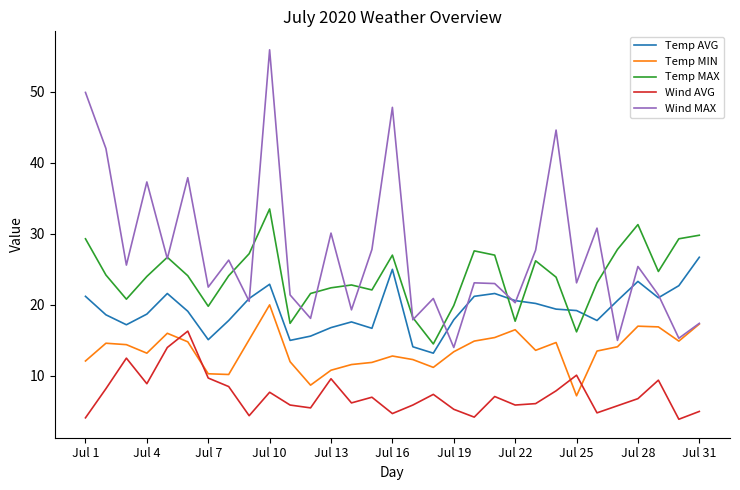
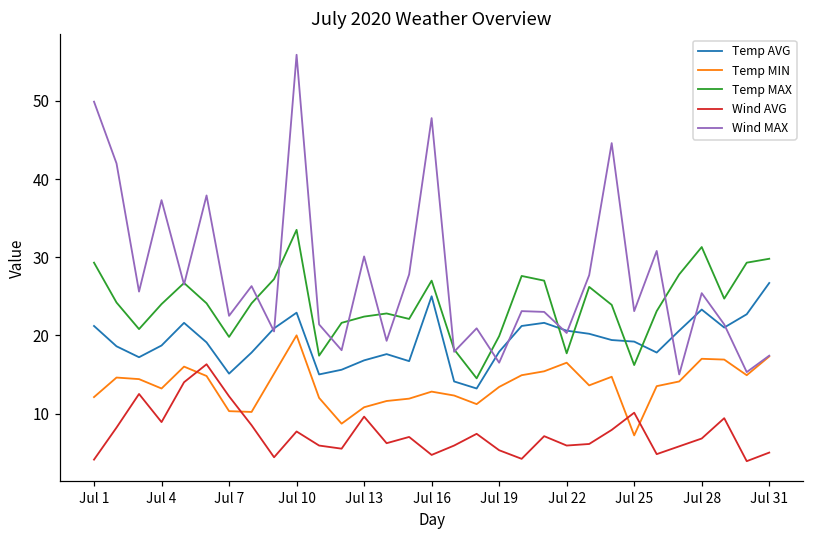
  {
    "Temp AVG": {
      "Jul 1": 21,
      "Jul 4": 19,
      "Jul 7": 15,
      "Jul 10": 23,
      "Jul 13": 17,
      "Jul 16": 25,
      "Jul 19": 18,
      "Jul 25": 19,
      "Jul 28": 23,
      "Jul 31": 27
    },
    "Temp MIN": {
      "Jul 1": 12,
      "Jul 4": 13,
      "Jul 7": 10,
      "Jul 10": 20,
      "Jul 13": 11,
      "Jul 16": 13,
      "Jul 19": 13,
      "Jul 22": 17,
      "Jul 25": 7,
      "Jul 28": 17
    },
    "Temp MAX": {
      "Jul 1": 29,
      "Jul 4": 24,
      "Jul 7": 20,
      "Jul 10": 34,
      "Jul 13": 22,
      "Jul 16": 27,
      "Jul 19": 20,
      "Jul 22": 18,
      "Jul 25": 16,
      "Jul 28": 31,
      "Jul 31": 30
    },
    "Wind AVG": {
      "Jul 1": 4,
      "Jul 4": 9,
-     "Jul 7": 10,
+     "Jul 7": 12,
      "Jul 10": 8,
      "Jul 13": 10,
      "Jul 16": 5,
      "Jul 19": 5,
      "Jul 22": 6,
      "Jul 25": 10,
      "Jul 28": 7,
      "Jul 31": 5
    },
    "Wind MAX": {
      "Jul 1": 50,
      "Jul 4": 37,
      "Jul 7": 23,
      "Jul 10": 56,
      "Jul 13": 30,
      "Jul 16": 48,
-     "Jul 19": 14,
+     "Jul 19": 17,
      "Jul 25": 23,
      "Jul 28": 25
    }
  }
